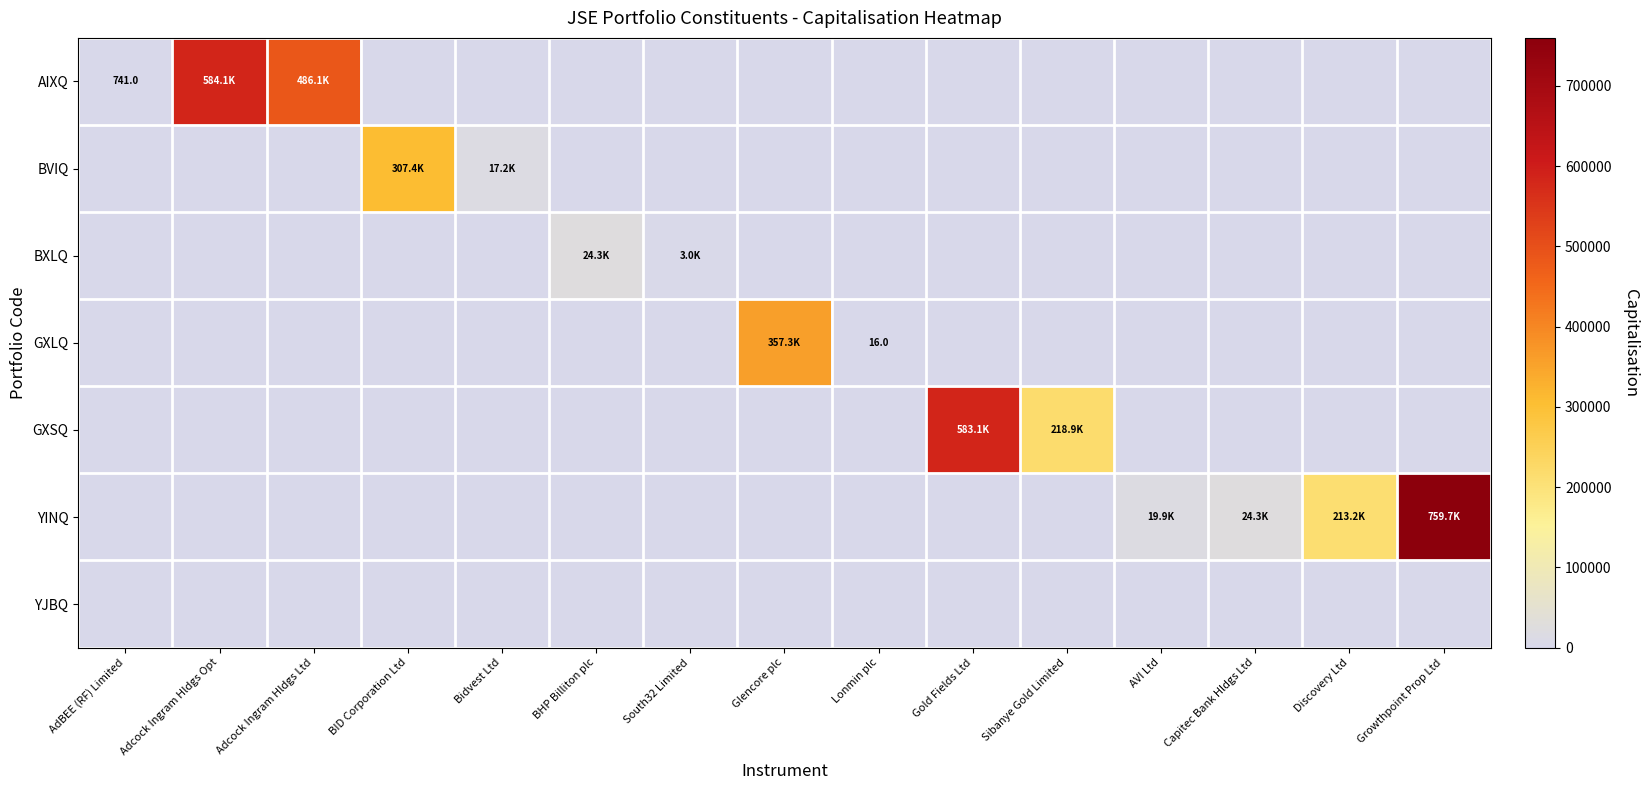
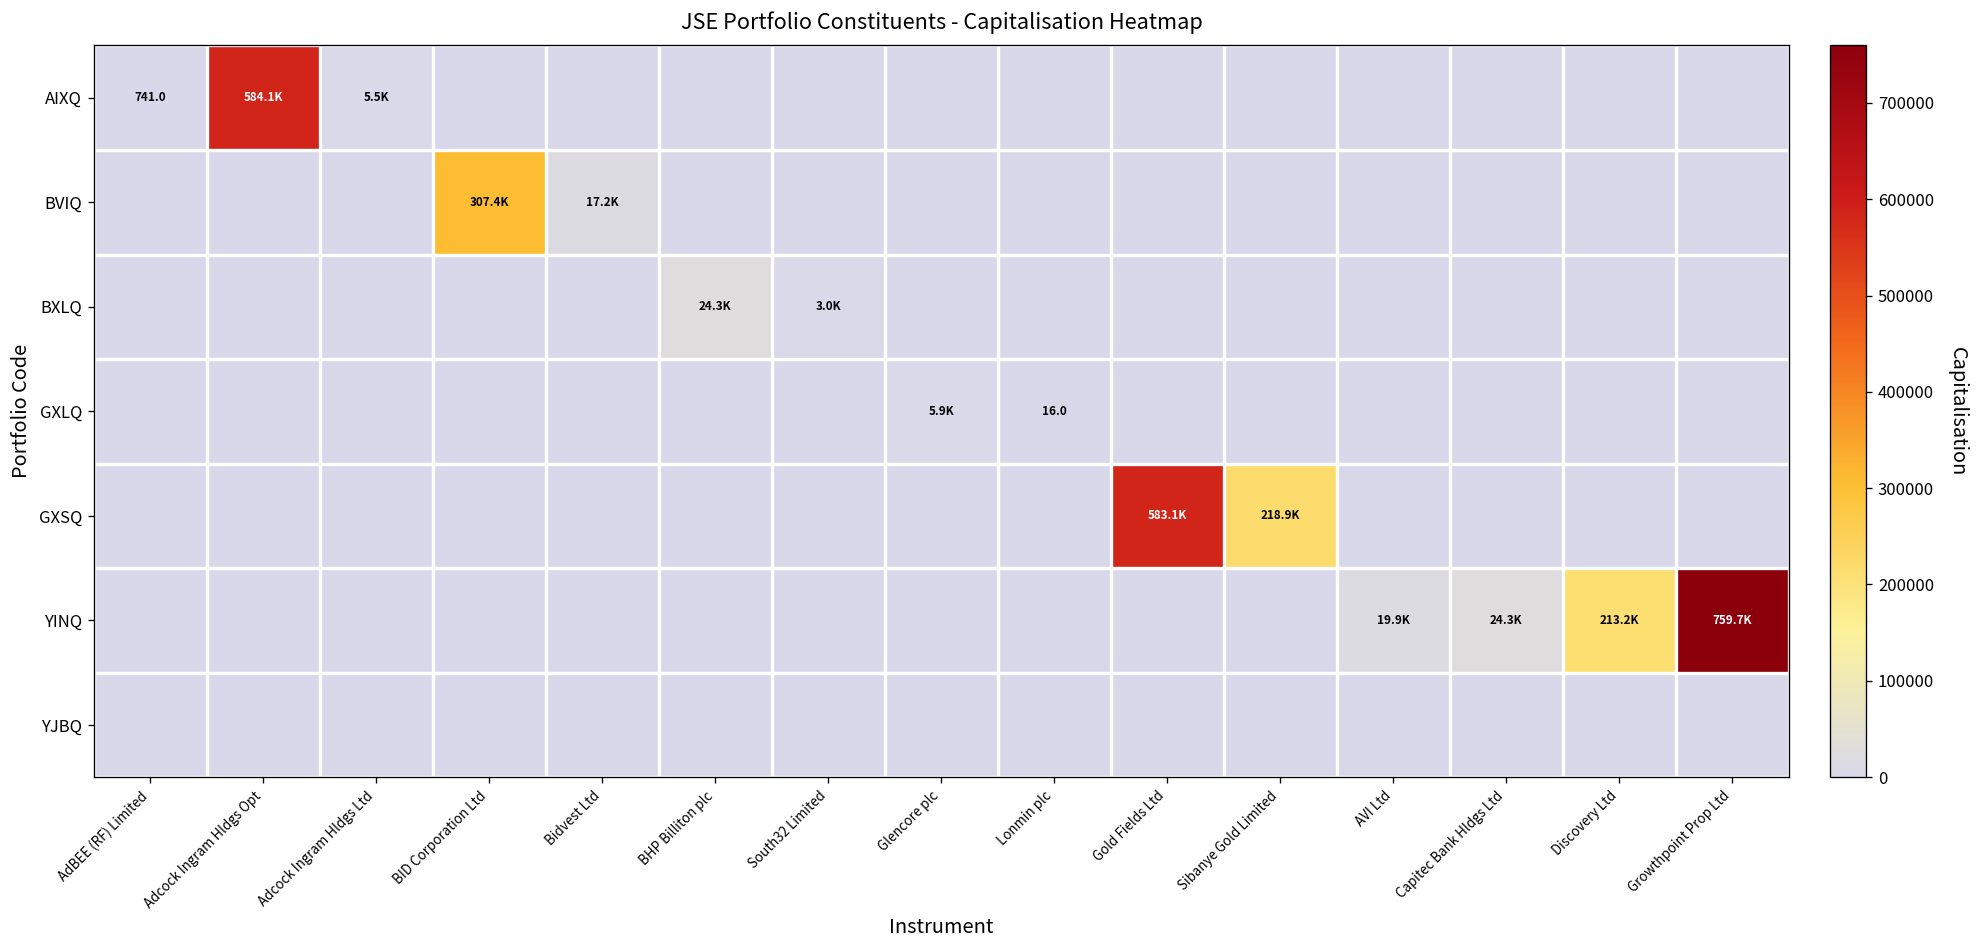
  {
    "AIXQ": {
      "AdBEE (RF) Limited": "741.0",
      "Adcock Ingram Hldgs Opt": "584.1K",
-     "Adcock Ingram Hldgs Ltd": "486.1K"
+     "Adcock Ingram Hldgs Ltd": "5.5K"
    },
    "BVIQ": {
      "BID Corporation Ltd": "307.4K",
      "Bidvest Ltd": "17.2K"
    },
    "BXLQ": {
      "BHP Billiton plc": "24.3K",
      "South32 Limited": "3.0K"
    },
    "GXLQ": {
-     "Glencore plc": "357.3K",
+     "Glencore plc": "5.9K",
      "Lonmin plc": "16.0"
    },
    "GXSQ": {
      "Gold Fields Ltd": "583.1K",
      "Sibanye Gold Limited": "218.9K"
    },
    "YINQ": {
      "AVI Ltd": "19.9K",
      "Capitec Bank Hldgs Ltd": "24.3K",
      "Discovery Ltd": "213.2K",
      "Growthpoint Prop Ltd": "759.7K"
    }
  }
